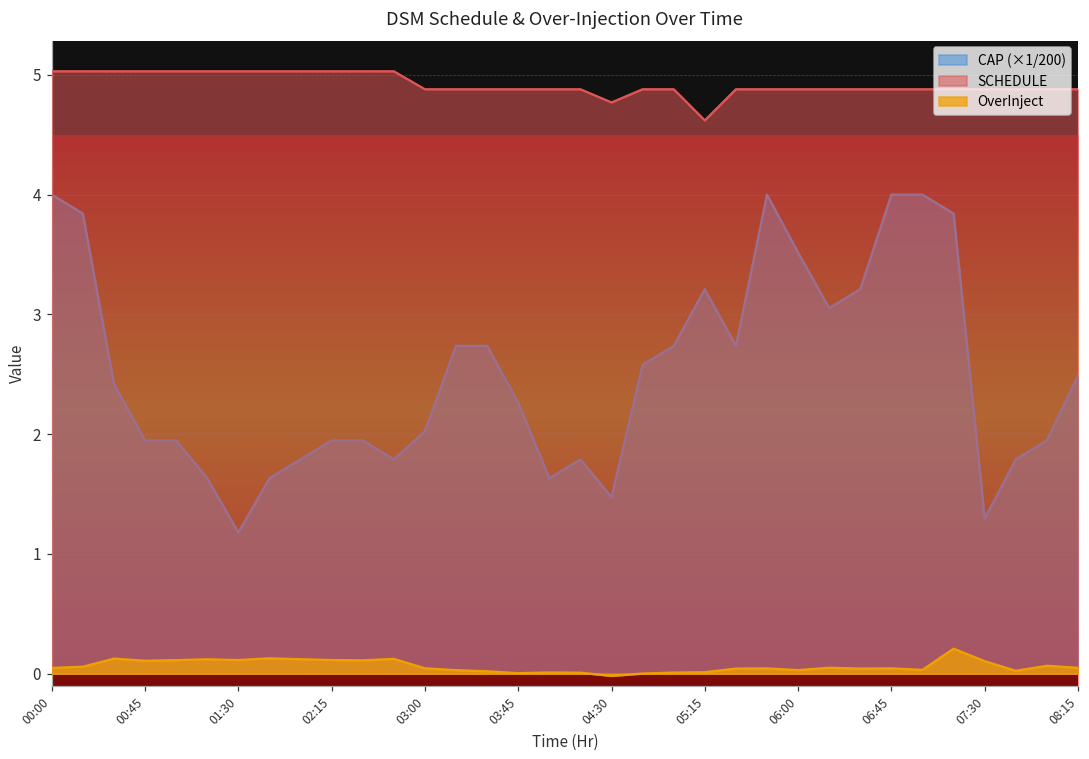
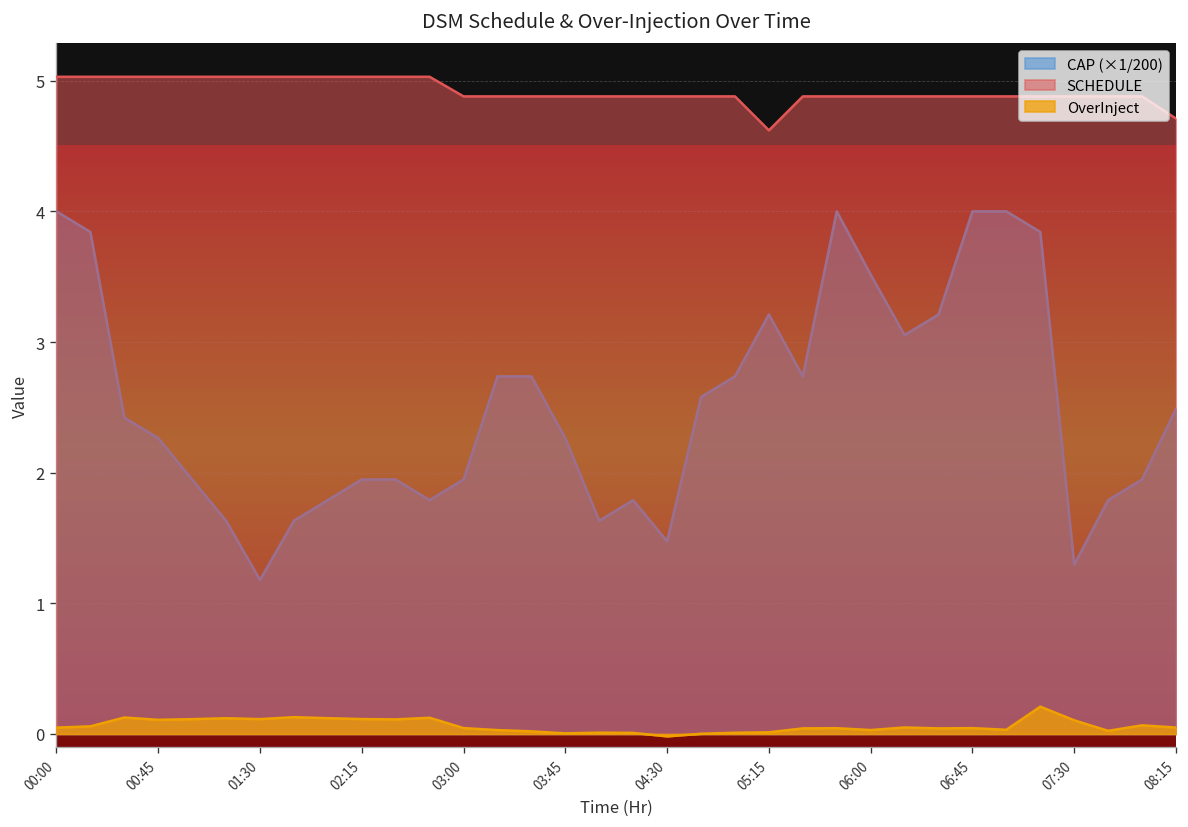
  {
    "CAP (×1/200)": {
      "00:00": 4.00,
-     "00:45": 1.95,
+     "00:45": 2.26,
      "01:30": 1.18,
      "02:15": 1.95,
-     "03:00": 2.03,
+     "03:00": 1.95,
      "03:45": 2.26,
      "04:30": 1.47,
      "05:15": 3.21,
      "06:00": 3.52,
      "06:45": 4.00,
      "07:30": 1.30,
      "08:15": 2.49
    },
    "SCHEDULE": {
      "00:00": 5.03,
      "00:45": 5.03,
      "01:30": 5.03,
      "02:15": 5.03,
      "03:00": 4.88,
      "03:45": 4.88,
-     "04:30": 4.77,
+     "04:30": 4.88,
      "05:15": 4.62,
      "06:00": 4.88,
      "06:45": 4.88,
-     "08:15": 4.88
+     "08:15": 4.71
    }
  }
